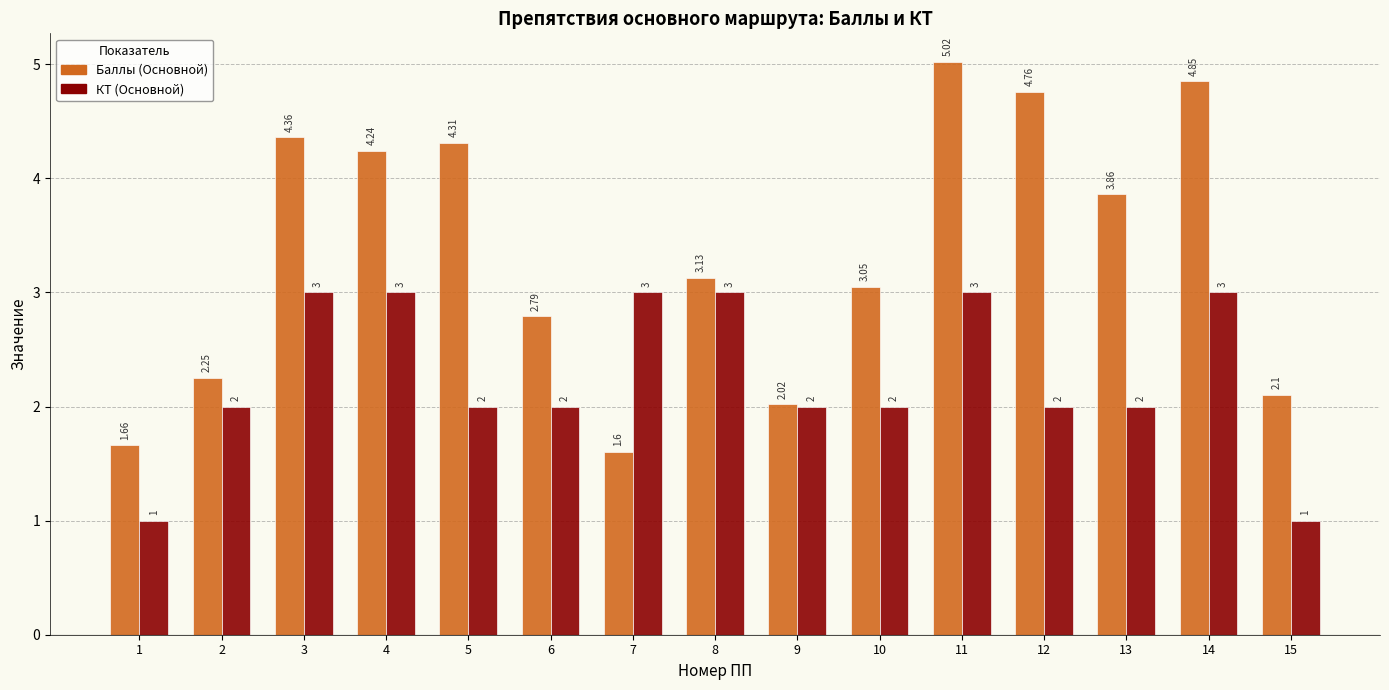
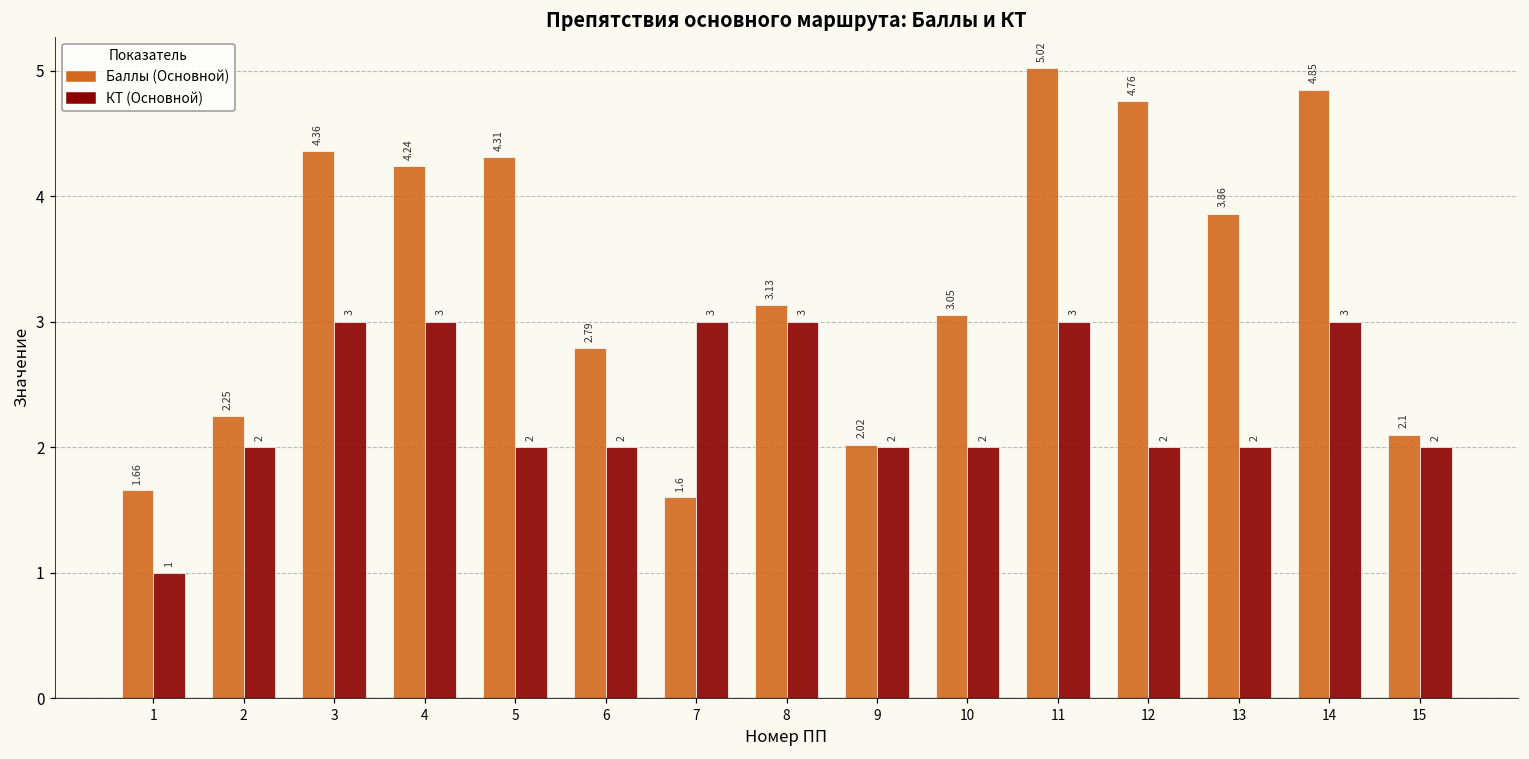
  {
    "Баллы (Основной)": {
      "1": 1.66,
      "2": 2.25,
      "3": 4.36,
      "4": 4.24,
      "5": 4.31,
      "6": 2.79,
      "7": 1.6,
      "8": 3.13,
      "9": 2.02,
      "10": 3.05,
      "11": 5.02,
      "12": 4.76,
      "13": 3.86,
      "14": 4.85,
      "15": 2.1
    },
    "КТ (Основной)": {
      "1": 1,
      "2": 2,
      "3": 3,
      "4": 3,
      "5": 2,
      "6": 2,
      "7": 3,
      "8": 3,
      "9": 2,
      "10": 2,
      "11": 3,
      "12": 2,
      "13": 2,
      "14": 3,
-     "15": 1
+     "15": 2
    }
  }
